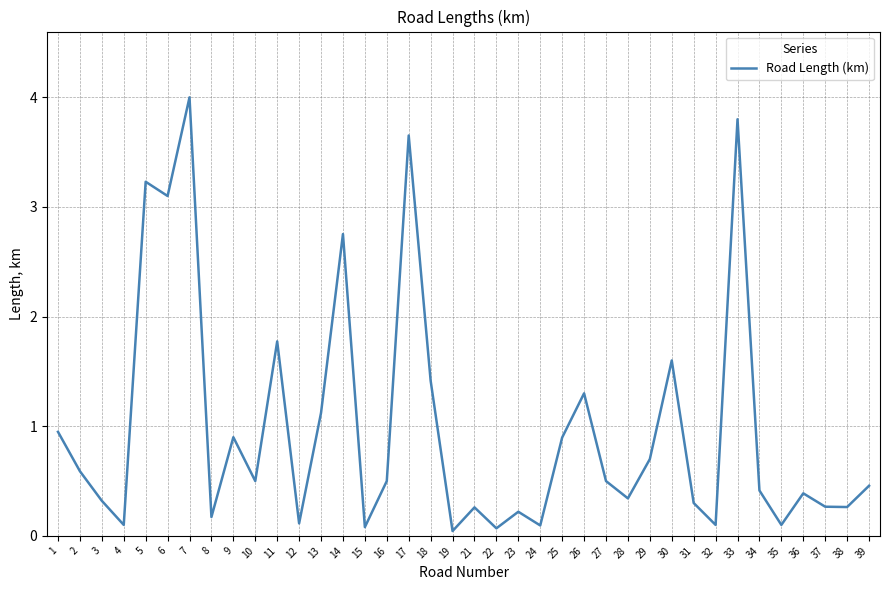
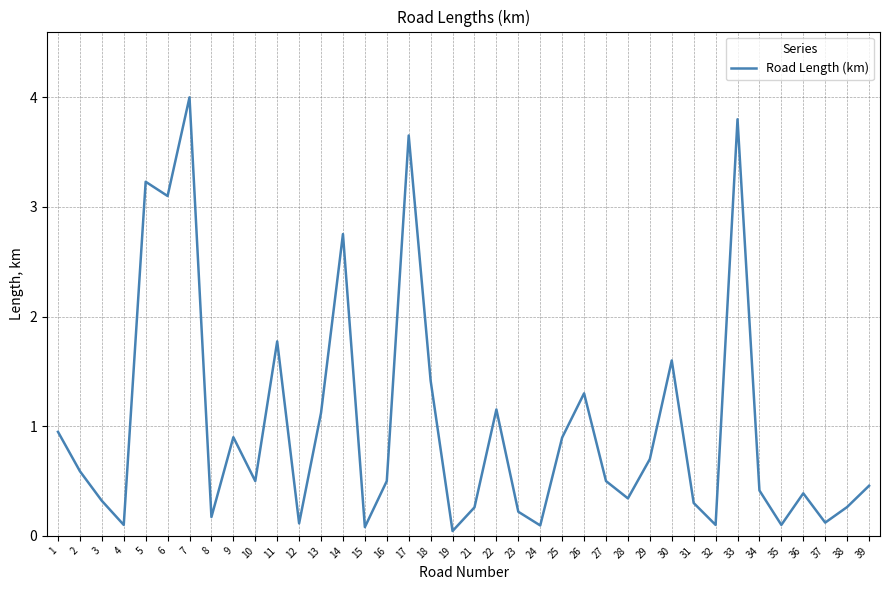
  {
    "1": 0.95,
    "2": 0.59,
    "3": 0.32,
    "4": 0.10,
    "5": 3.23,
    "6": 3.10,
    "7": 4.00,
    "8": 0.17,
    "9": 0.90,
    "10": 0.50,
    "11": 1.77,
    "12": 0.11,
    "13": 1.12,
    "14": 2.75,
    "15": 0.08,
    "16": 0.50,
    "17": 3.65,
    "18": 1.42,
    "19": 0.04,
    "21": 0.26,
-   "22": 0.07,
+   "22": 1.15,
    "23": 0.22,
    "24": 0.10,
    "25": 0.90,
    "26": 1.30,
    "27": 0.50,
    "28": 0.34,
    "29": 0.70,
    "30": 1.60,
    "31": 0.30,
    "32": 0.10,
    "33": 3.80,
    "34": 0.41,
    "35": 0.10,
    "36": 0.39,
-   "37": 0.27,
+   "37": 0.12,
    "38": 0.26,
    "39": 0.46
  }
